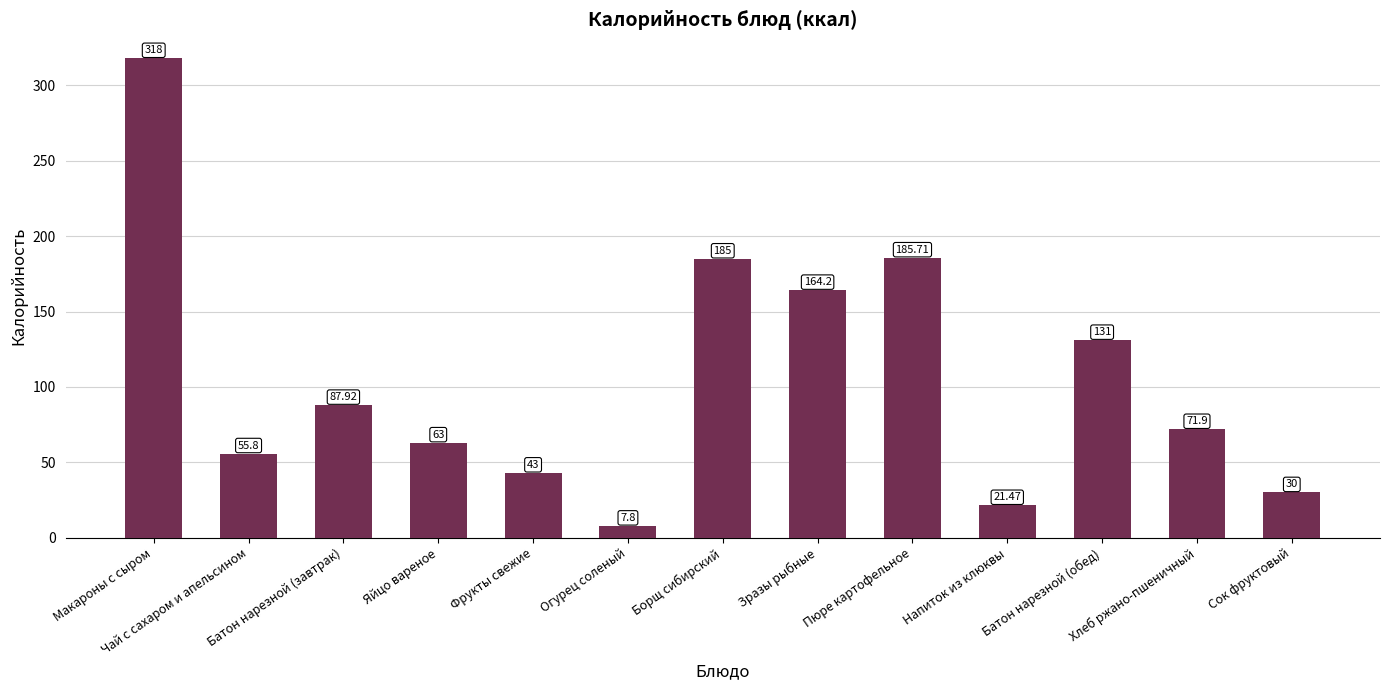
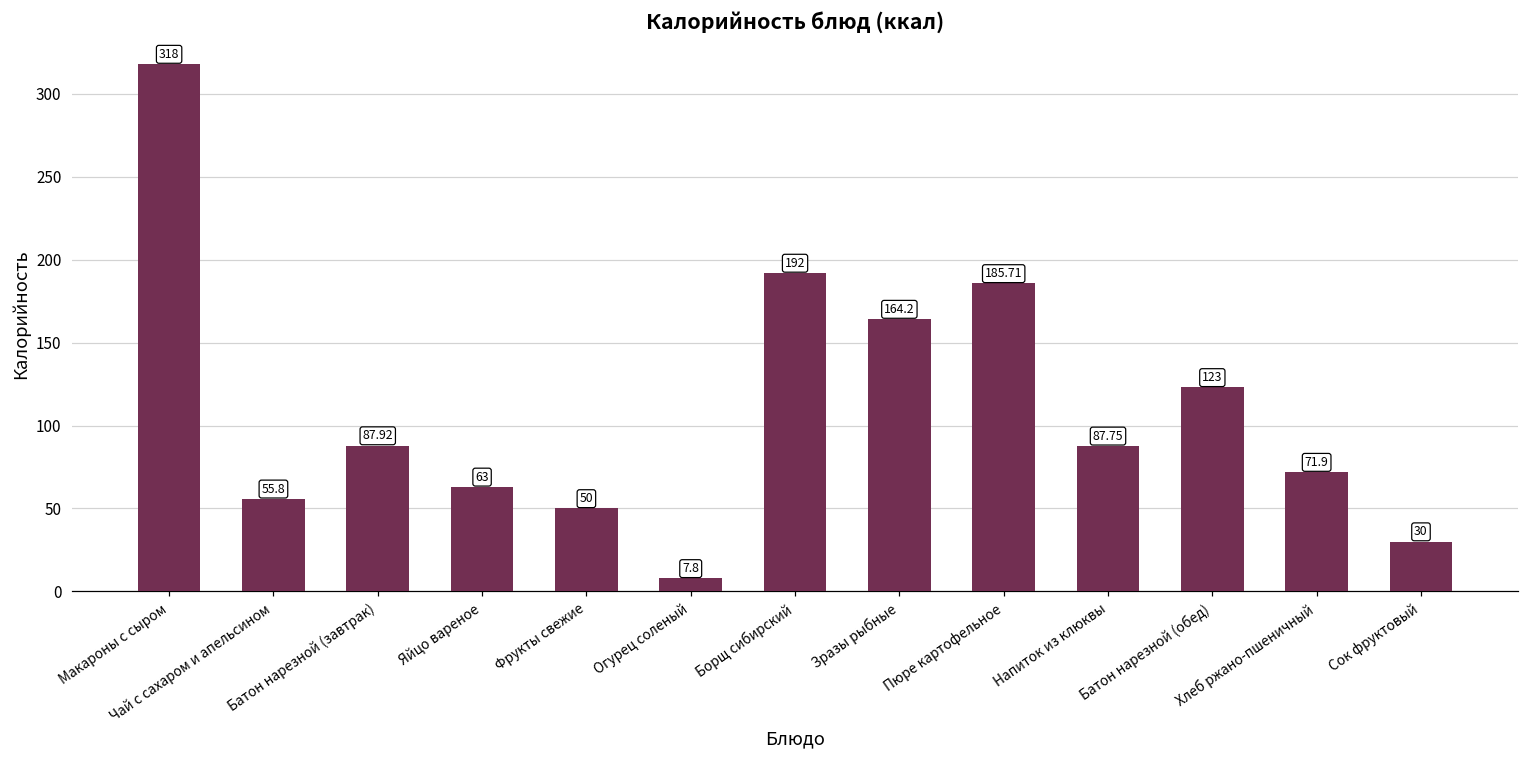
  {
-   "Фрукты свежие": 43,
-   "Борщ сибирский": 185,
-   "Напиток из клюквы": 21.47,
-   "Батон нарезной (обед)": 131
+   "Фрукты свежие": 50,
+   "Борщ сибирский": 192,
+   "Напиток из клюквы": 87.75,
+   "Батон нарезной (обед)": 123
  }
